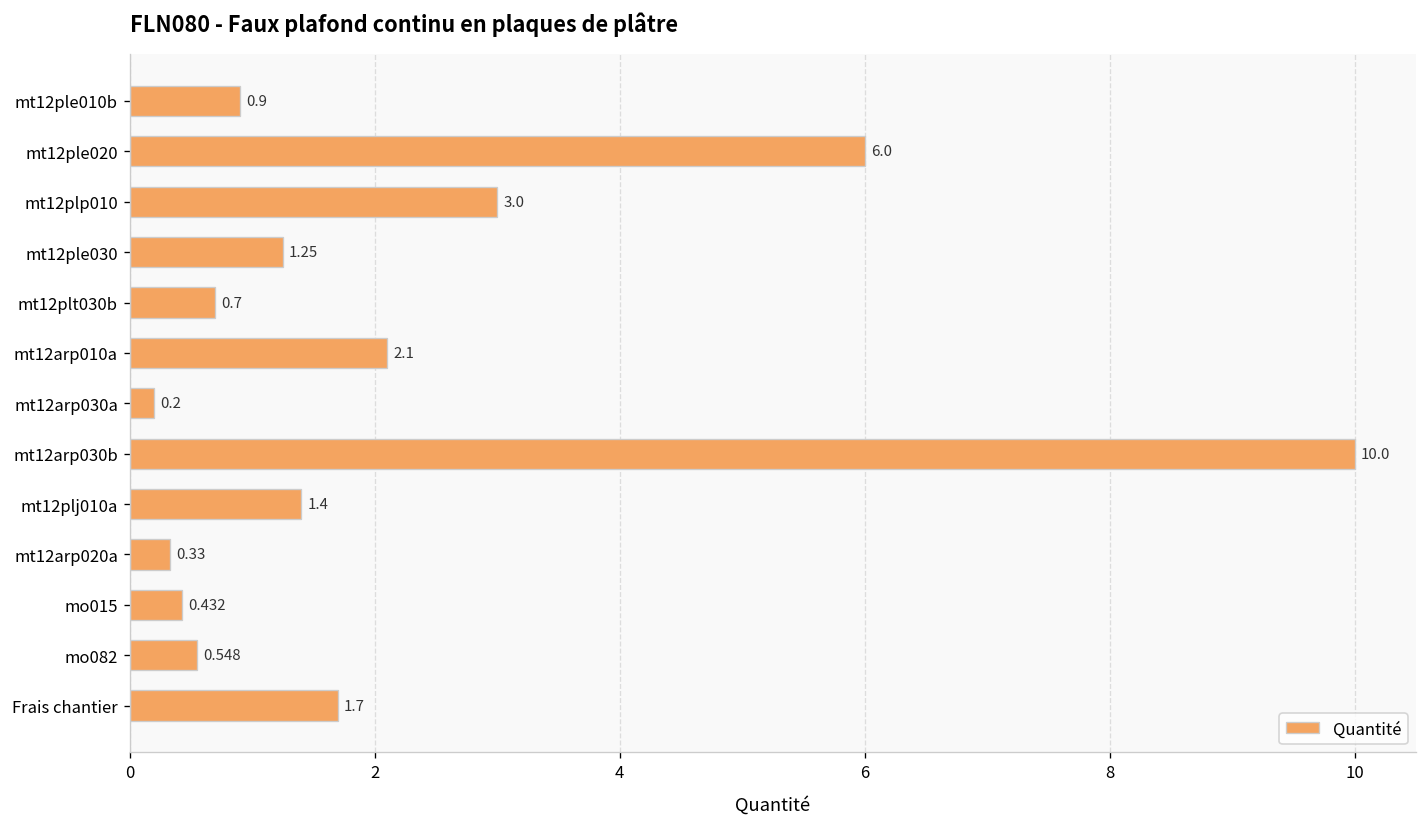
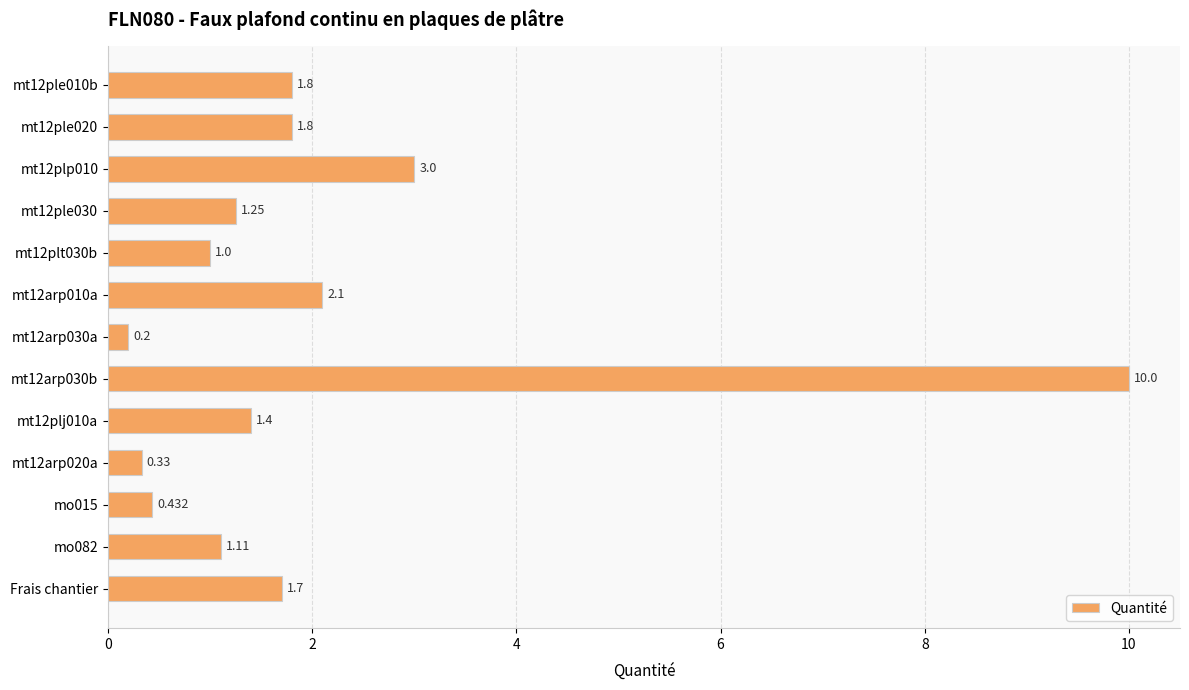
  {
-   "mt12ple010b": 0.9,
-   "mt12ple020": 6.0,
+   "mt12ple010b": 1.8,
+   "mt12ple020": 1.8,
    "mt12plp010": 3.0,
    "mt12ple030": 1.25,
-   "mt12plt030b": 0.7,
+   "mt12plt030b": 1.0,
    "mt12arp010a": 2.1,
    "mt12arp030a": 0.2,
    "mt12arp030b": 10.0,
    "mt12plj010a": 1.4,
    "mt12arp020a": 0.33,
    "mo015": 0.432,
-   "mo082": 0.548,
+   "mo082": 1.11,
    "Frais chantier": 1.7
  }
